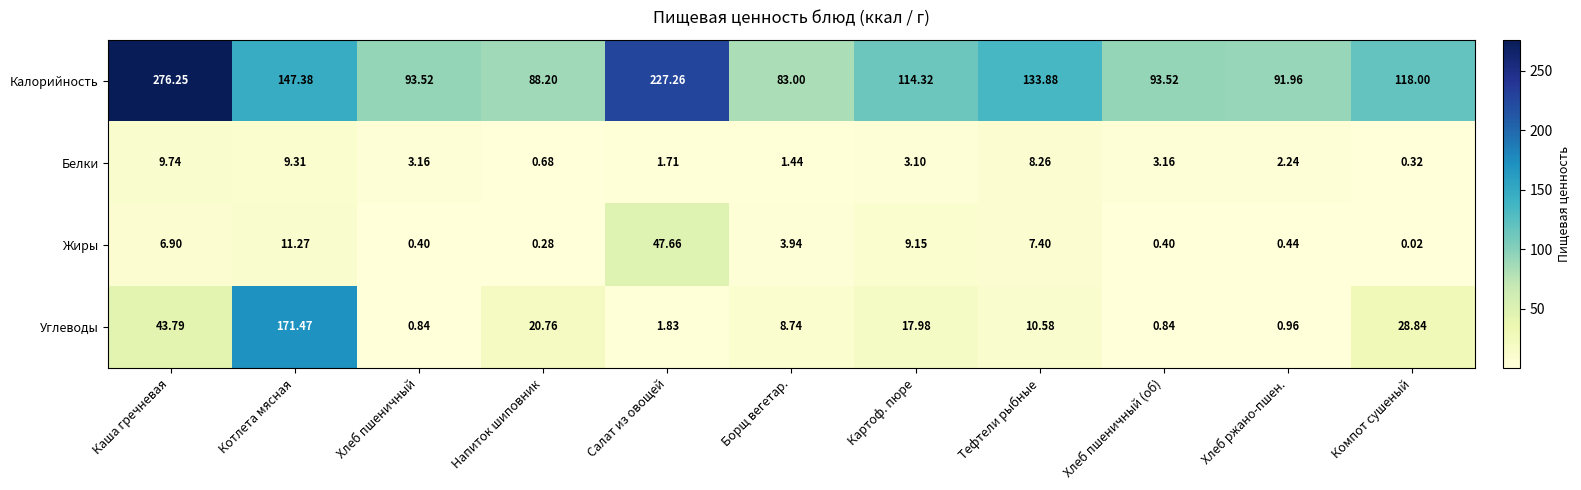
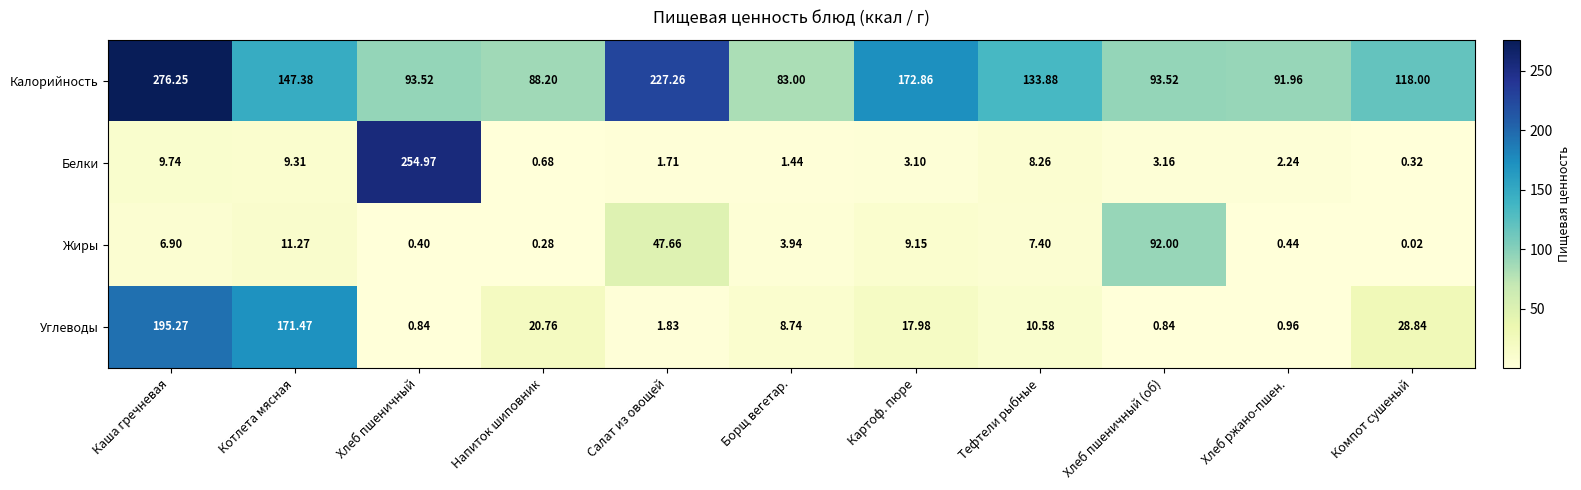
  {
    "Калорийность": {
      "Каша гречневая": 276.25,
      "Котлета мясная": 147.38,
      "Хлеб пшеничный": 93.52,
      "Напиток шиповник": 88.20,
      "Салат из овощей": 227.26,
      "Борщ вегетар.": 83.00,
-     "Картоф. пюре": 114.32,
+     "Картоф. пюре": 172.86,
      "Тефтели рыбные": 133.88,
      "Хлеб пшеничный (об)": 93.52,
      "Хлеб ржано-пшен.": 91.96,
      "Компот сушеный": 118.00
    },
    "Белки": {
      "Каша гречневая": 9.74,
      "Котлета мясная": 9.31,
-     "Хлеб пшеничный": 3.16,
+     "Хлеб пшеничный": 254.97,
      "Напиток шиповник": 0.68,
      "Салат из овощей": 1.71,
      "Борщ вегетар.": 1.44,
      "Картоф. пюре": 3.10,
      "Тефтели рыбные": 8.26,
      "Хлеб пшеничный (об)": 3.16,
      "Хлеб ржано-пшен.": 2.24,
      "Компот сушеный": 0.32
    },
    "Жиры": {
      "Каша гречневая": 6.90,
      "Котлета мясная": 11.27,
      "Хлеб пшеничный": 0.40,
      "Напиток шиповник": 0.28,
      "Салат из овощей": 47.66,
      "Борщ вегетар.": 3.94,
      "Картоф. пюре": 9.15,
      "Тефтели рыбные": 7.40,
-     "Хлеб пшеничный (об)": 0.40,
+     "Хлеб пшеничный (об)": 92.00,
      "Хлеб ржано-пшен.": 0.44,
      "Компот сушеный": 0.02
    },
    "Углеводы": {
-     "Каша гречневая": 43.79,
+     "Каша гречневая": 195.27,
      "Котлета мясная": 171.47,
      "Хлеб пшеничный": 0.84,
      "Напиток шиповник": 20.76,
      "Салат из овощей": 1.83,
      "Борщ вегетар.": 8.74,
      "Картоф. пюре": 17.98,
      "Тефтели рыбные": 10.58,
      "Хлеб пшеничный (об)": 0.84,
      "Хлеб ржано-пшен.": 0.96,
      "Компот сушеный": 28.84
    }
  }
